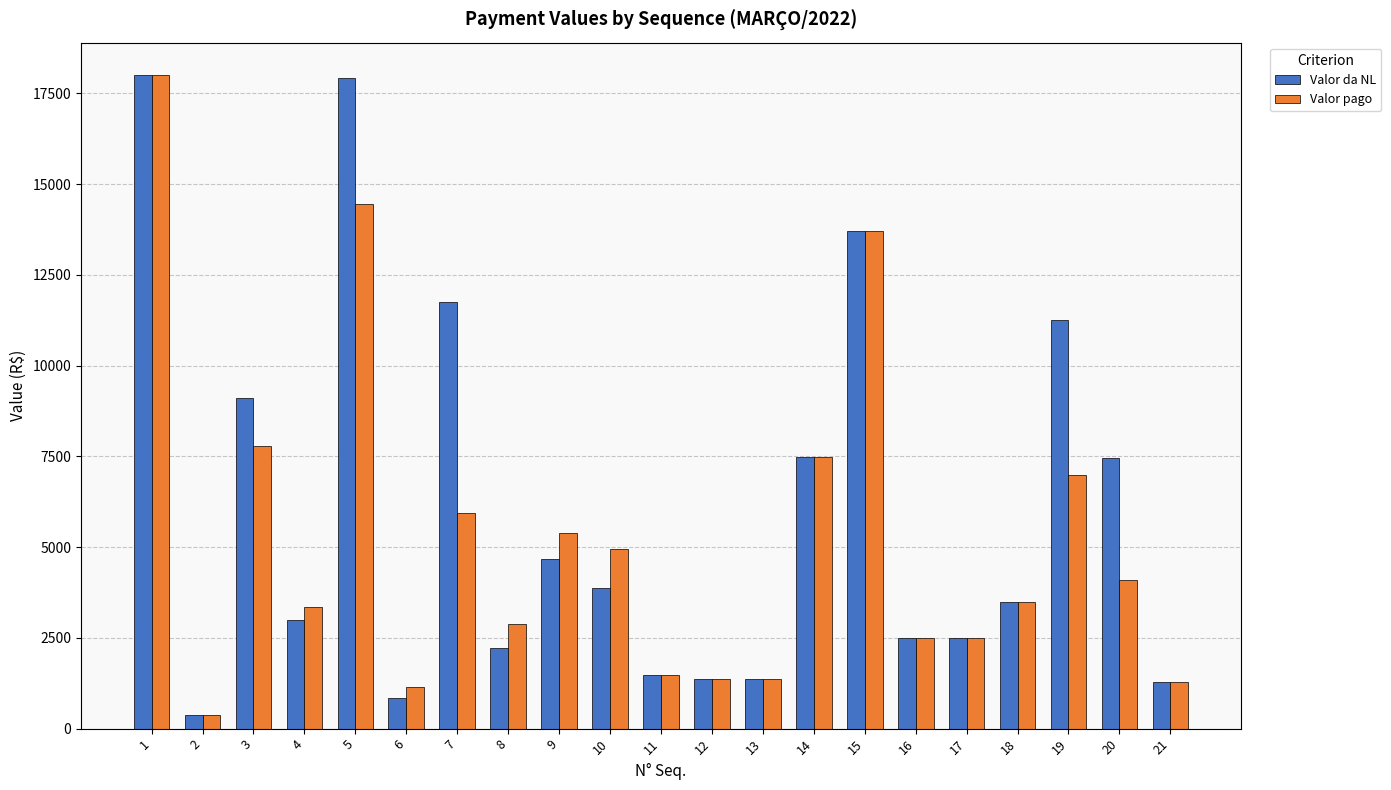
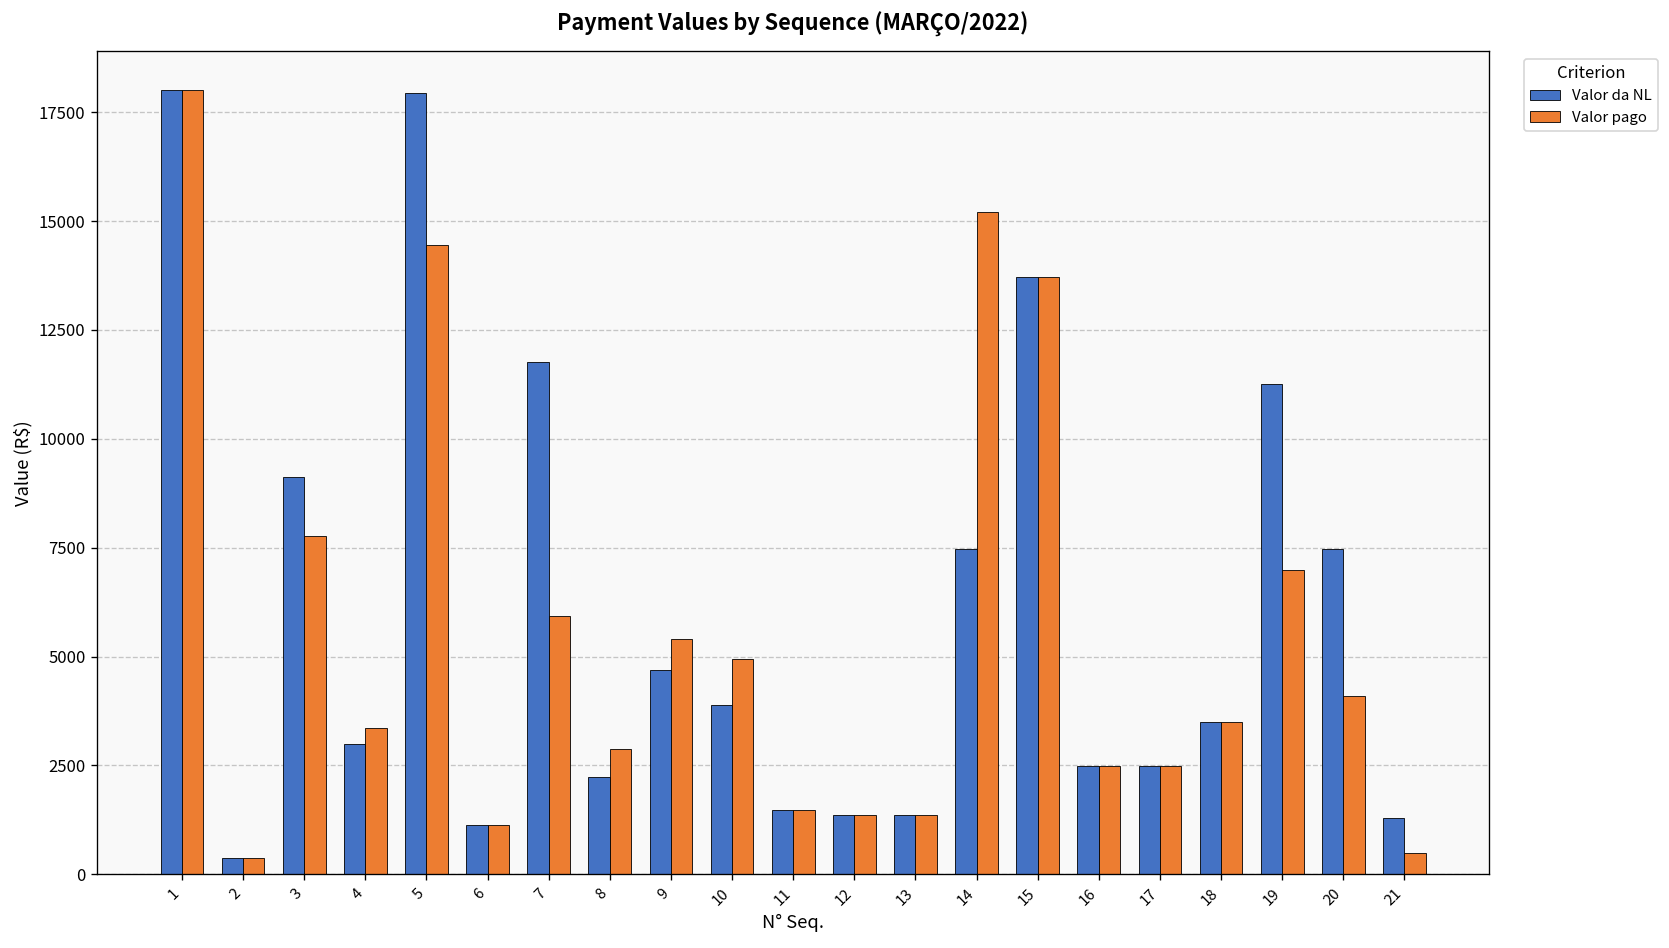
  {
    "Valor da NL": {
      "1": 18000,
      "2": 400,
      "3": 9100,
      "4": 3000,
      "5": 17900,
-     "6": 900,
+     "6": 1100,
      "7": 11800,
      "8": 2200,
      "9": 4700,
      "10": 3900,
      "11": 1500,
      "12": 1400,
      "13": 1400,
      "14": 7500,
      "15": 13700,
      "16": 2500,
      "17": 2500,
      "18": 3500,
      "19": 11300,
      "20": 7500,
      "21": 1300
    },
    "Valor pago": {
      "1": 18000,
      "2": 400,
      "3": 7800,
      "4": 3400,
      "5": 14500,
      "6": 1100,
      "7": 5900,
      "8": 2900,
      "9": 5400,
      "10": 4900,
      "11": 1500,
      "12": 1400,
      "13": 1400,
-     "14": 7500,
+     "14": 15200,
      "15": 13700,
      "16": 2500,
      "17": 2500,
      "18": 3500,
      "19": 7000,
      "20": 4100,
-     "21": 1300
+     "21": 500
    }
  }
